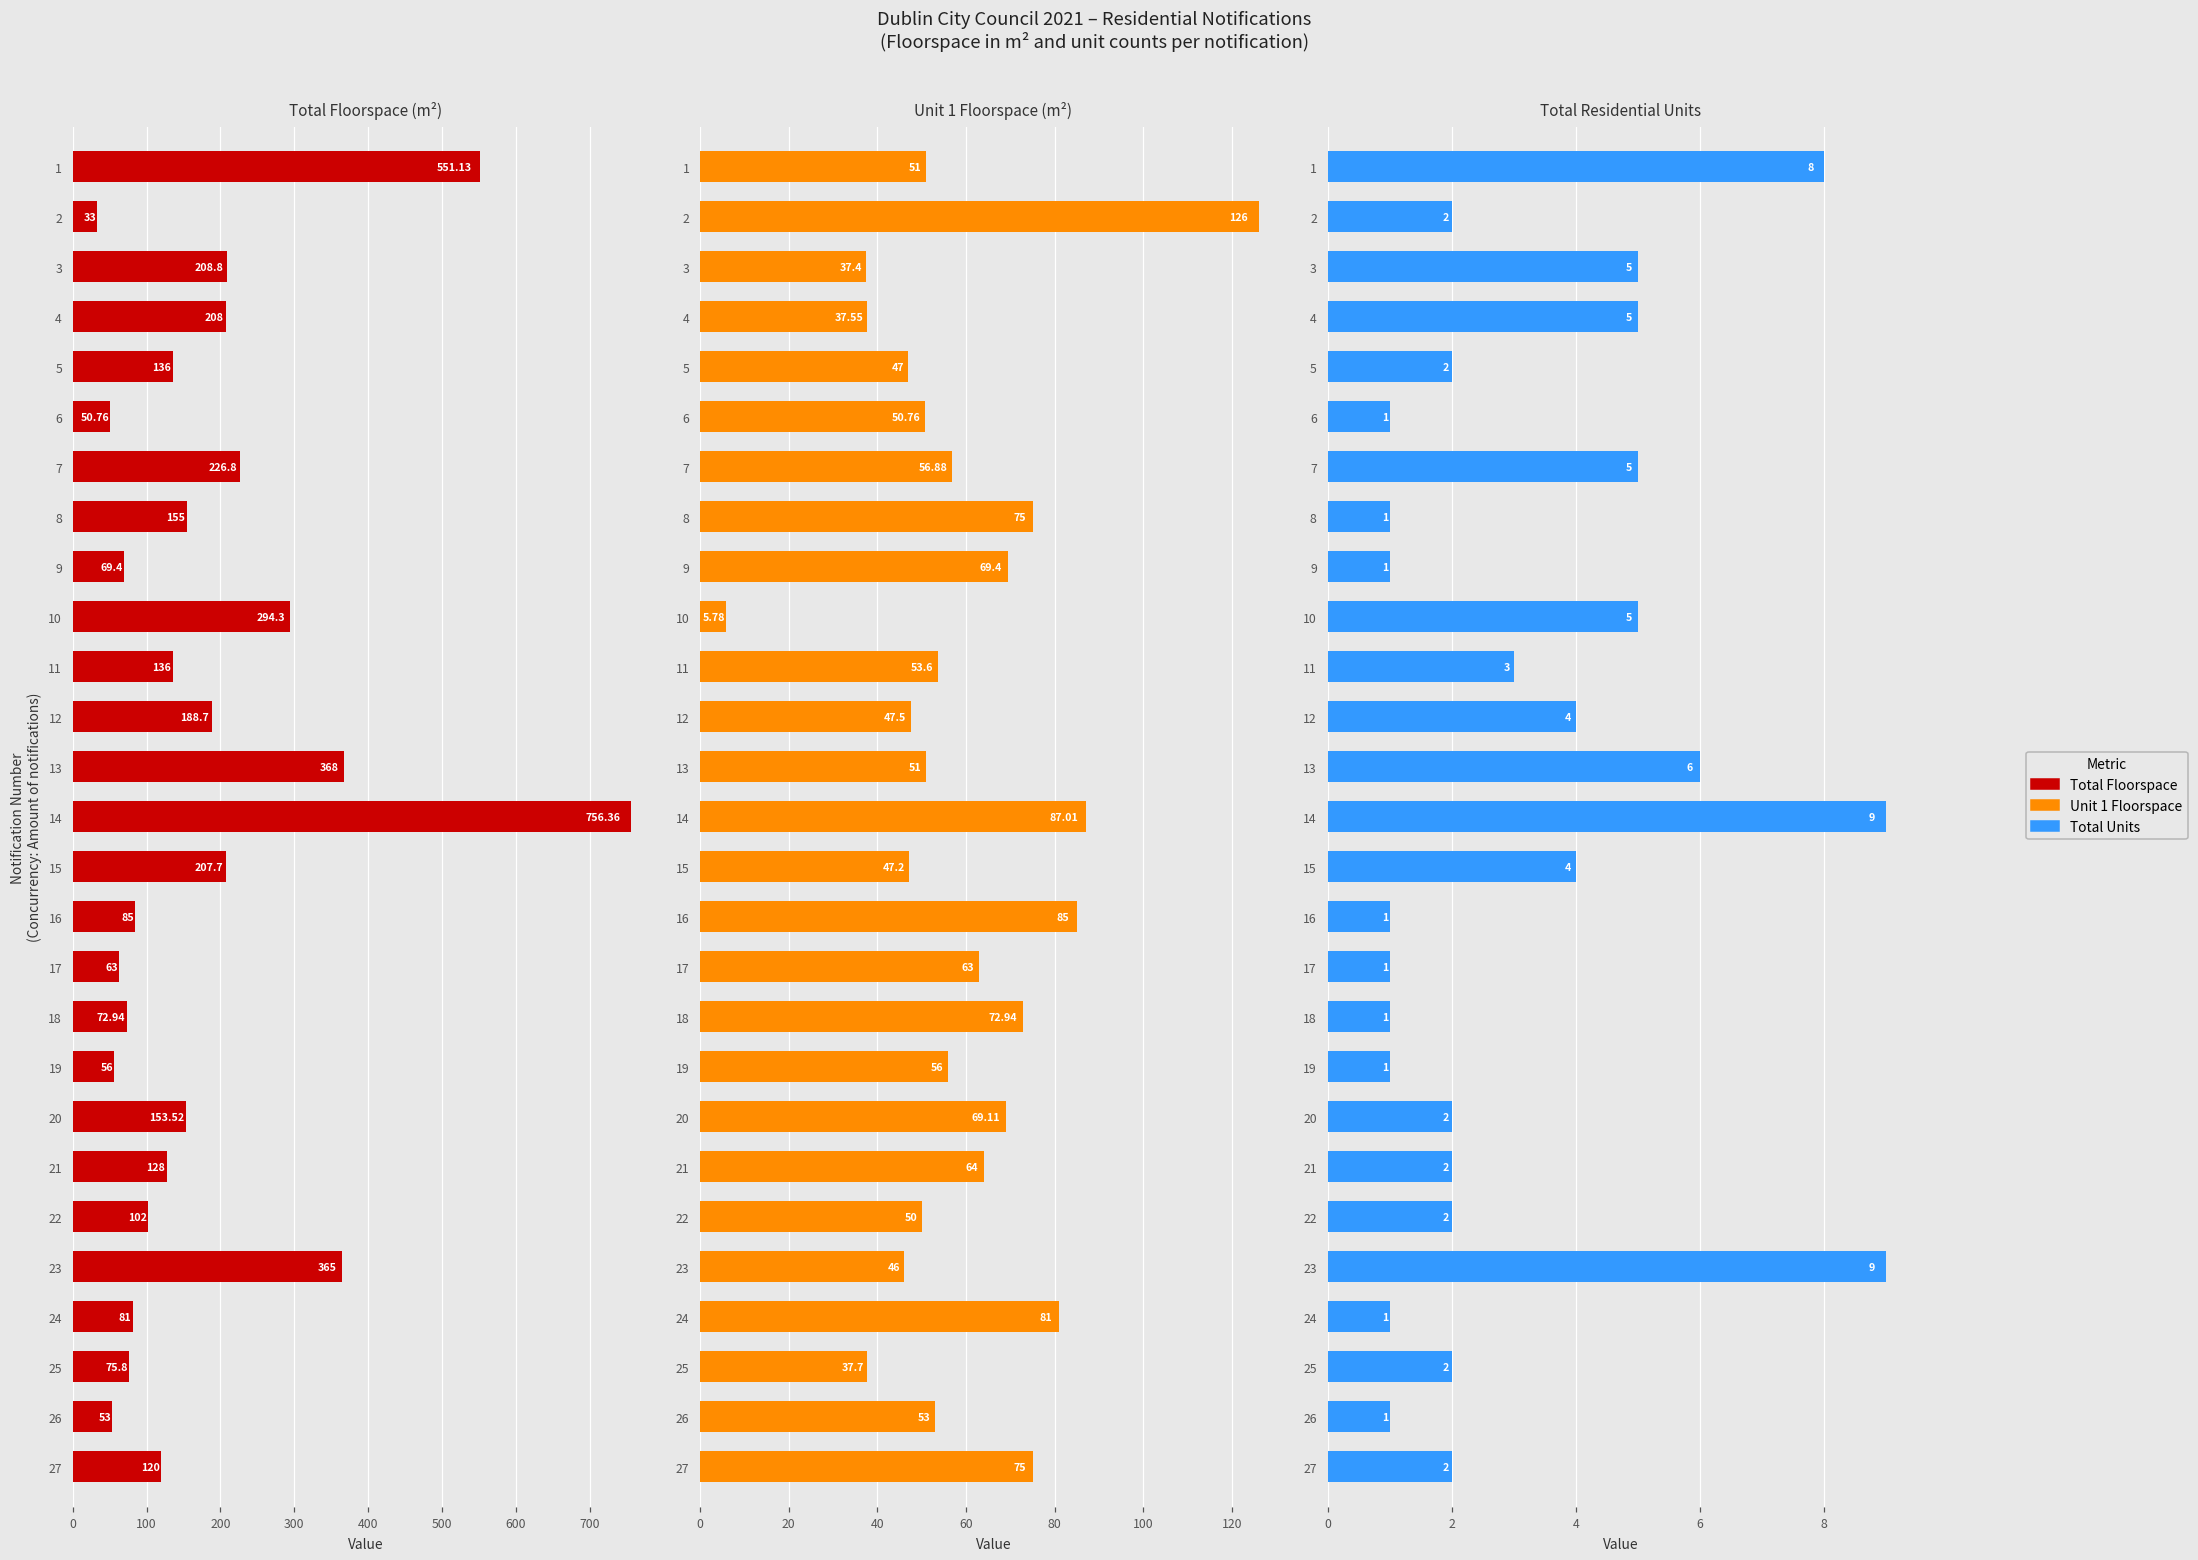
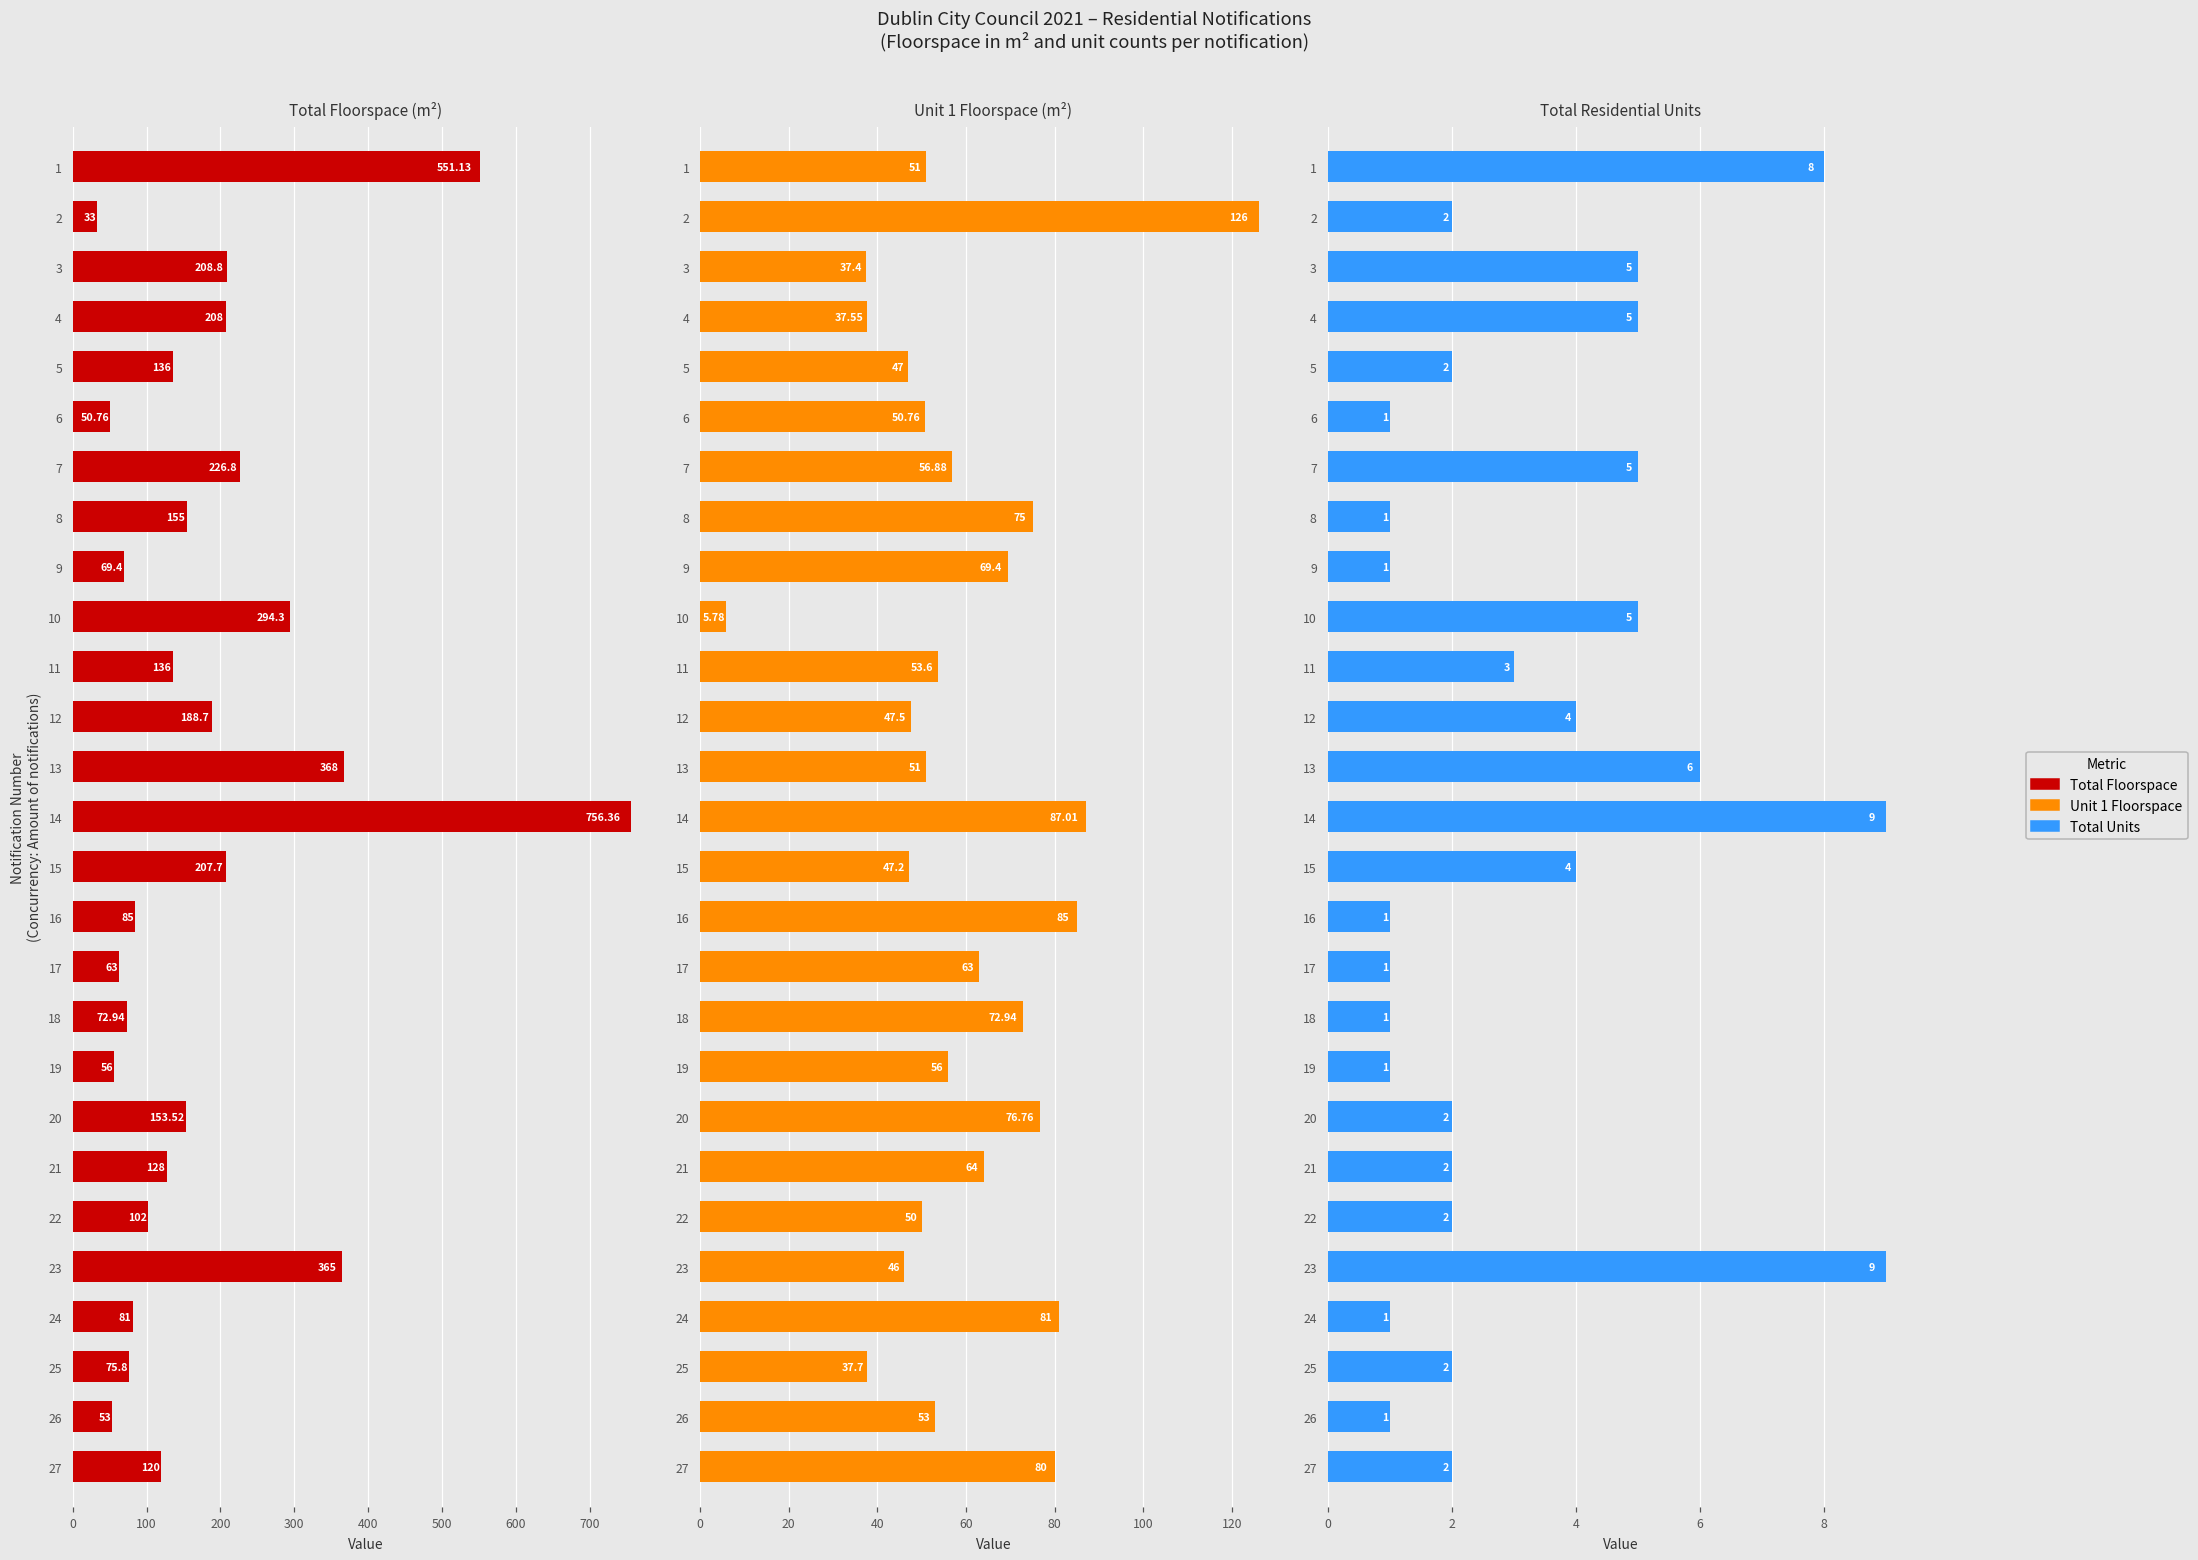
  {
    "Total Floorspace (m²)": {
      "1": 551.13,
      "2": 33,
      "3": 208.8,
      "4": 208,
      "5": 136,
      "6": 50.76,
      "7": 226.8,
      "8": 155,
      "9": 69.4,
      "10": 294.3,
      "11": 136,
      "12": 188.7,
      "13": 368,
      "14": 756.36,
      "15": 207.7,
      "16": 85,
      "17": 63,
      "18": 72.94,
      "19": 56,
      "20": 153.52,
      "21": 128,
      "22": 102,
      "23": 365,
      "24": 81,
      "25": 75.8,
      "26": 53,
      "27": 120
    },
    "Unit 1 Floorspace (m²)": {
      "1": 51,
      "2": 126,
      "3": 37.4,
      "4": 37.55,
      "5": 47,
      "6": 50.76,
      "7": 56.88,
      "8": 75,
      "9": 69.4,
      "10": 5.78,
      "11": 53.6,
      "12": 47.5,
      "13": 51,
      "14": 87.01,
      "15": 47.2,
      "16": 85,
      "17": 63,
      "18": 72.94,
      "19": 56,
-     "20": 69.11,
+     "20": 76.76,
      "21": 64,
      "22": 50,
      "23": 46,
      "24": 81,
      "25": 37.7,
      "26": 53,
-     "27": 75
+     "27": 80
    },
    "Total Residential Units": {
      "1": 8,
      "2": 2,
      "3": 5,
      "4": 5,
      "5": 2,
      "6": 1,
      "7": 5,
      "8": 1,
      "9": 1,
      "10": 5,
      "11": 3,
      "12": 4,
      "13": 6,
      "14": 9,
      "15": 4,
      "16": 1,
      "17": 1,
      "18": 1,
      "19": 1,
      "20": 2,
      "21": 2,
      "22": 2,
      "23": 9,
      "24": 1,
      "25": 2,
      "26": 1,
      "27": 2
    }
  }
